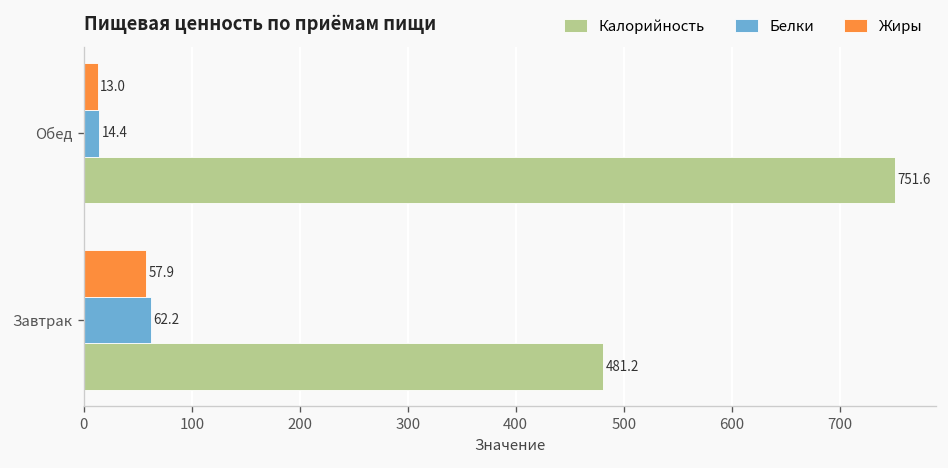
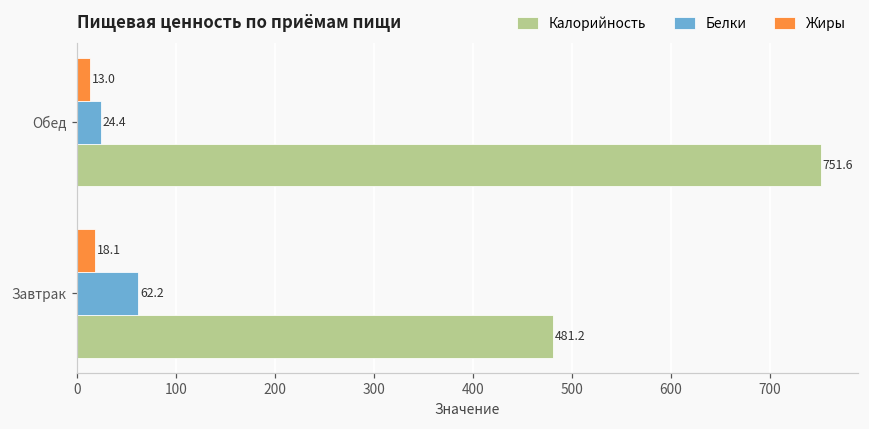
  {
    "Калорийность": {
      "Обед": 751.6,
      "Завтрак": 481.2
    },
    "Белки": {
-     "Обед": 14.4,
+     "Обед": 24.4,
      "Завтрак": 62.2
    },
    "Жиры": {
      "Обед": 13.0,
-     "Завтрак": 57.9
+     "Завтрак": 18.1
    }
  }
